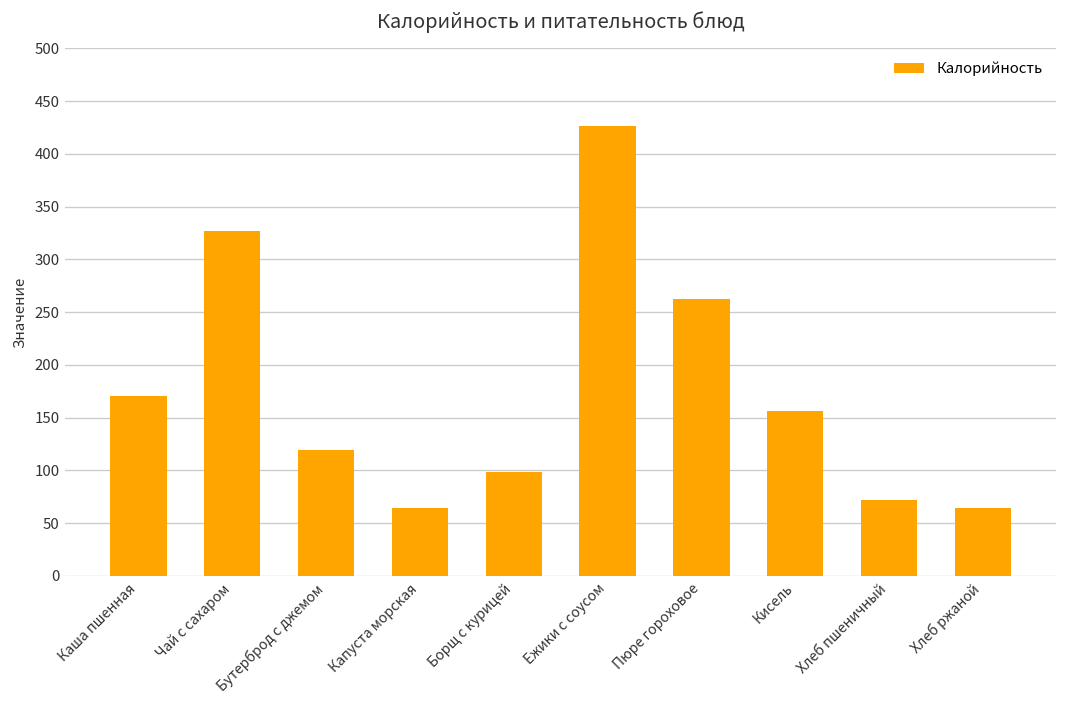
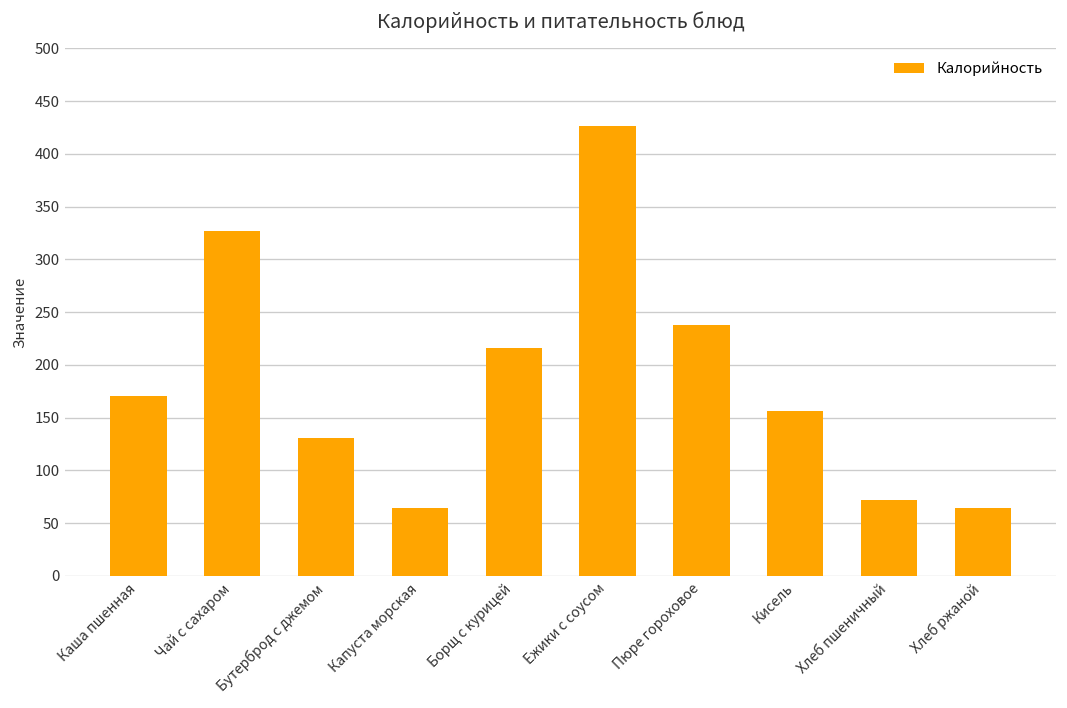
  {
    "Каша пшенная": 170,
    "Чай с сахаром": 330,
-   "Бутерброд с джемом": 120,
+   "Бутерброд с джемом": 130,
    "Капуста морская": 60,
-   "Борщ с курицей": 100,
+   "Борщ с курицей": 220,
    "Ежики с соусом": 430,
-   "Пюре гороховое": 260,
+   "Пюре гороховое": 240,
    "Кисель": 160,
    "Хлеб пшеничный": 70,
    "Хлеб ржаной": 60
  }
